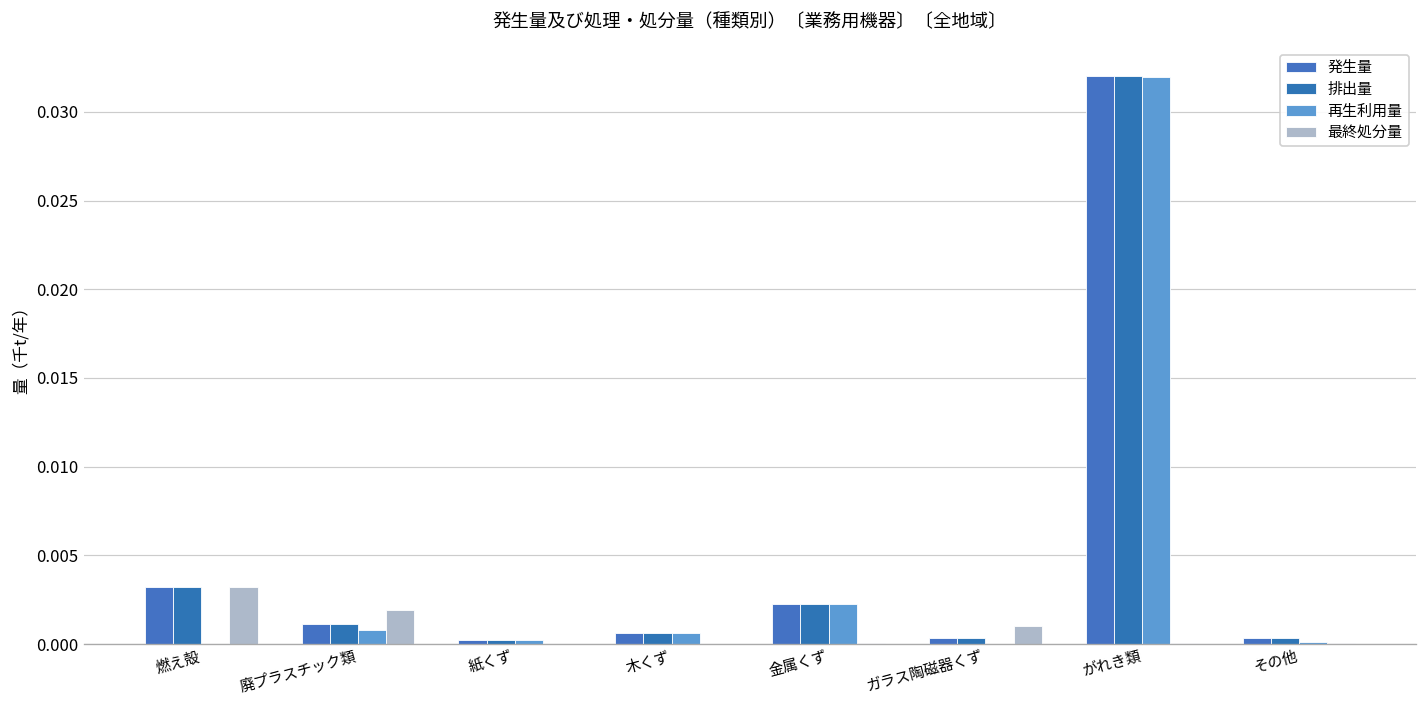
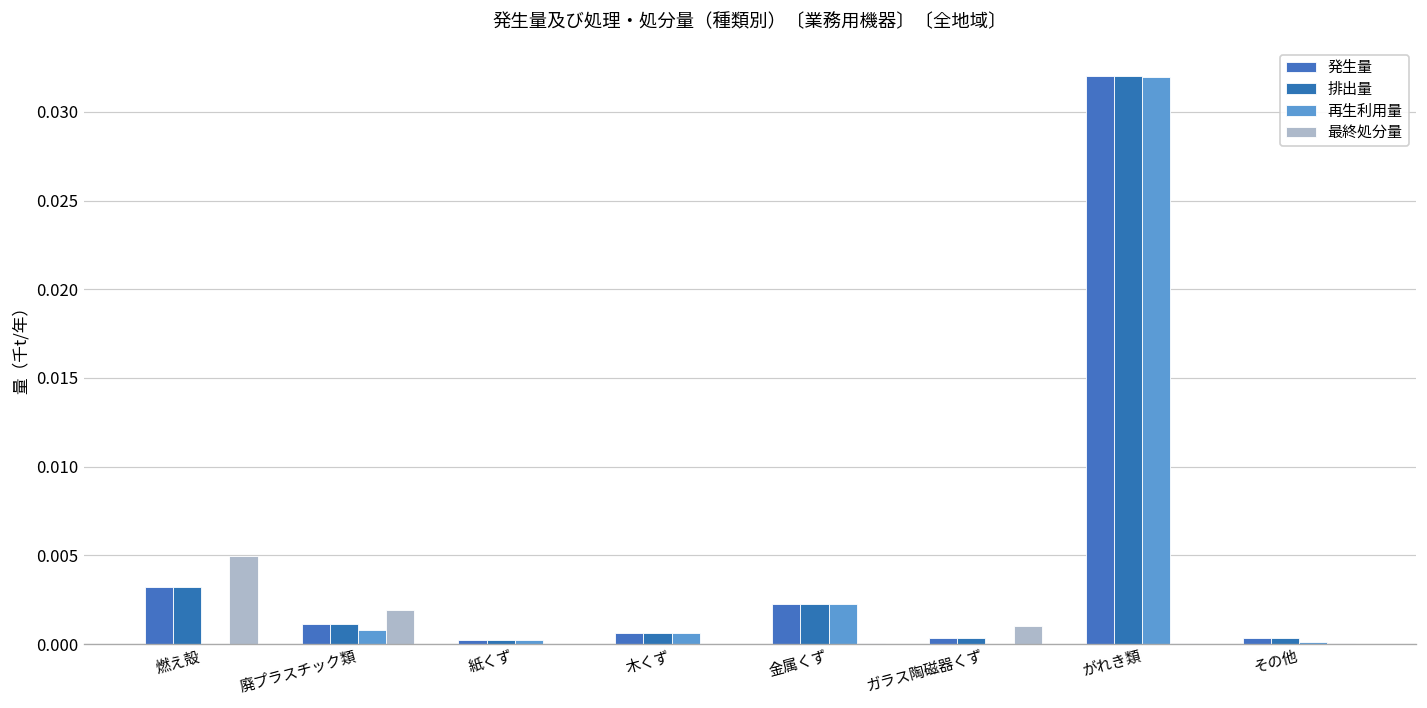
  {
    "最終処分量": {
-     "燃え殻": 0.0032,
+     "燃え殻": 0.0050,
      "廃プラスチック類": 0.0019,
      "紙くず": 0.0000,
      "ガラス陶磁器くず": 0.0010
    }
  }
